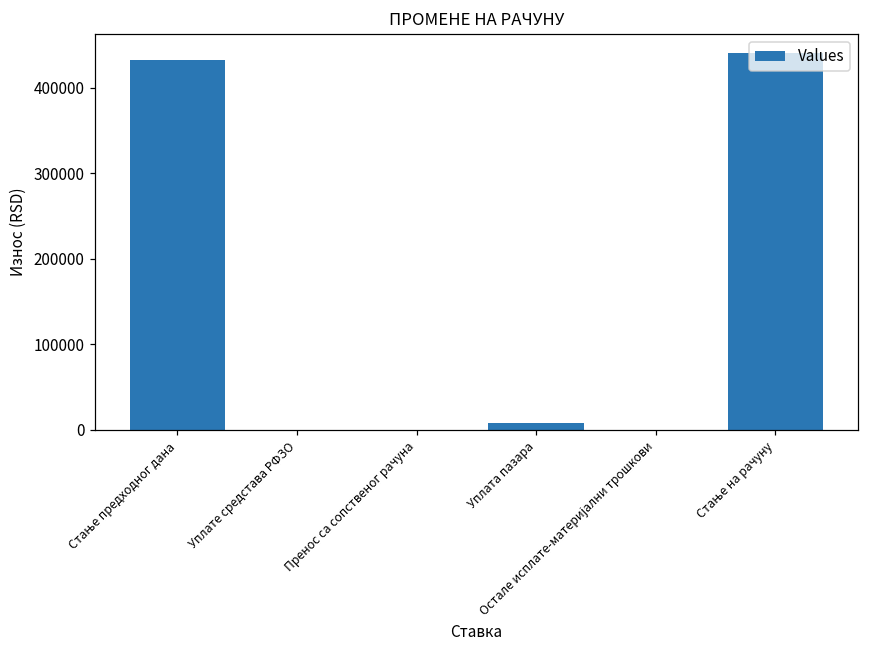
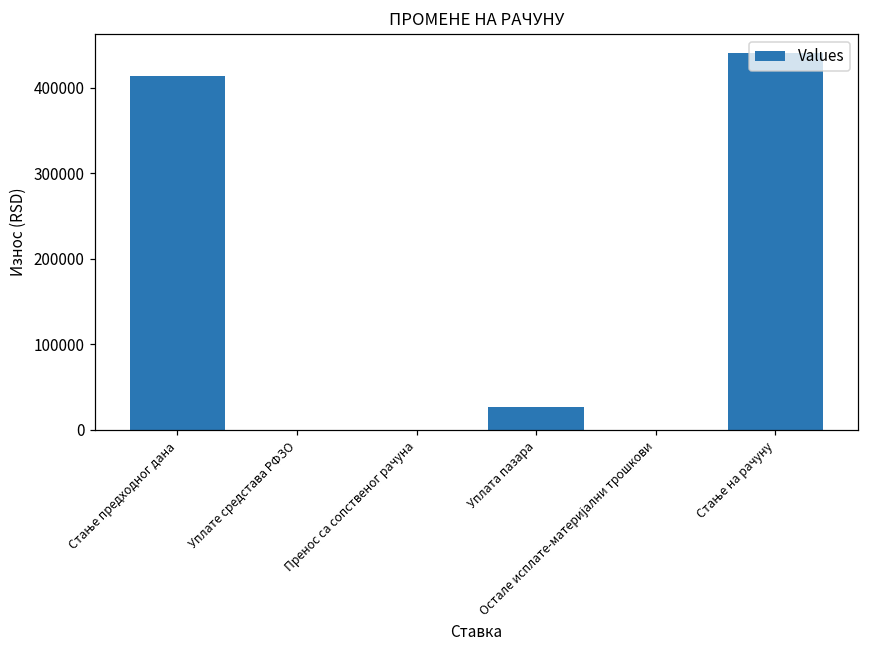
  {
-   "Стање предходног дана": 430000,
+   "Стање предходног дана": 410000,
    "Уплате средстава РФЗО": 0,
    "Пренос са сопственог рачуна": 0,
-   "Уплата пазара": 10000,
+   "Уплата пазара": 30000,
    "Остале исплате-материјални трошкови": 0
  }
